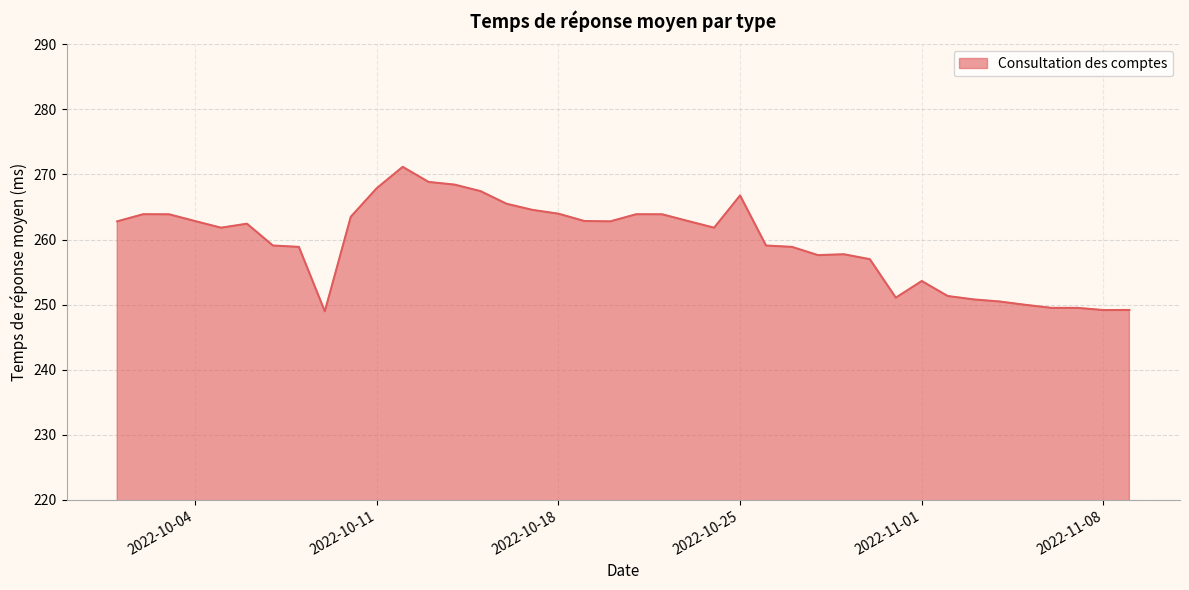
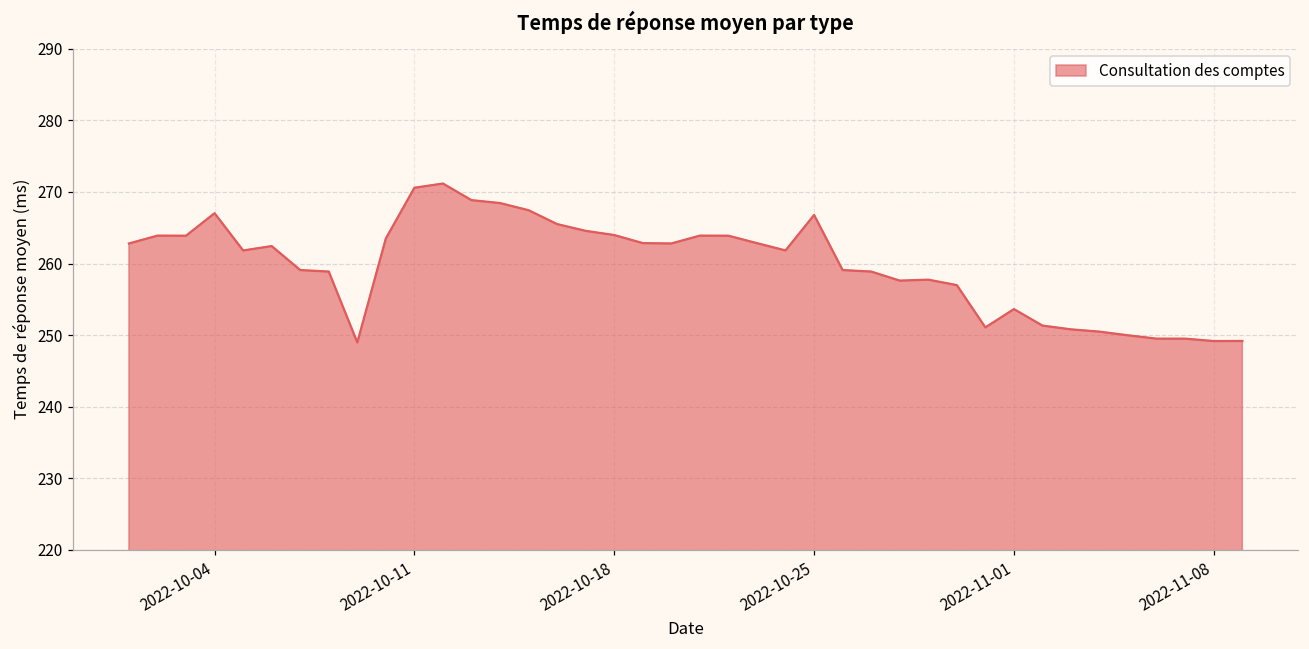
  {
-   "2022-10-04": 263,
-   "2022-10-11": 268,
+   "2022-10-04": 267,
+   "2022-10-11": 271,
    "2022-10-18": 264,
    "2022-10-25": 267,
    "2022-11-01": 254,
    "2022-11-08": 249
  }
